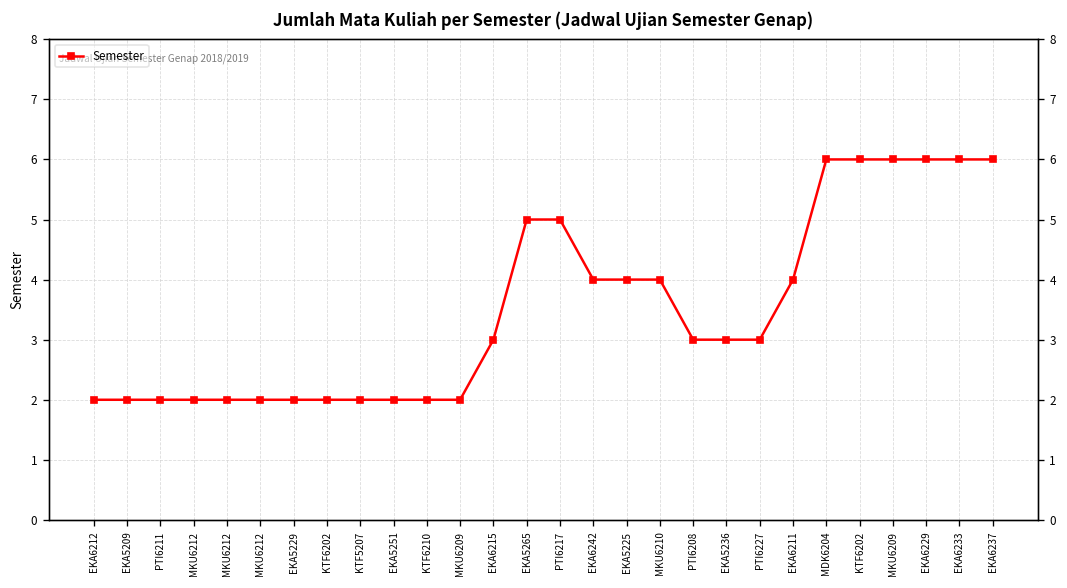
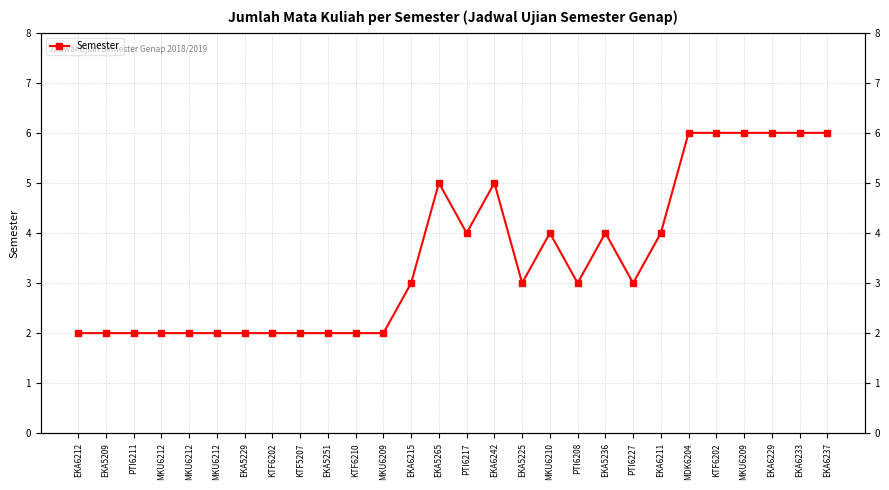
  {
    "EKA6212": 2,
    "EKA5209": 2,
    "PTI6211": 2,
    "EKA5229": 2,
    "KTF5207": 2,
    "EKA5251": 2,
    "KTF6210": 2,
    "EKA6215": 3,
    "EKA5265": 5,
-   "PTI6217": 5,
-   "EKA6242": 4,
-   "EKA5225": 4,
+   "PTI6217": 4,
+   "EKA6242": 5,
+   "EKA5225": 3,
    "MKU6210": 4,
    "PTI6208": 3,
-   "EKA5236": 3,
+   "EKA5236": 4,
    "PTI6227": 3,
    "EKA6211": 4,
    "MDK6204": 6,
    "EKA6229": 6,
    "EKA6233": 6,
    "EKA6237": 6
  }
